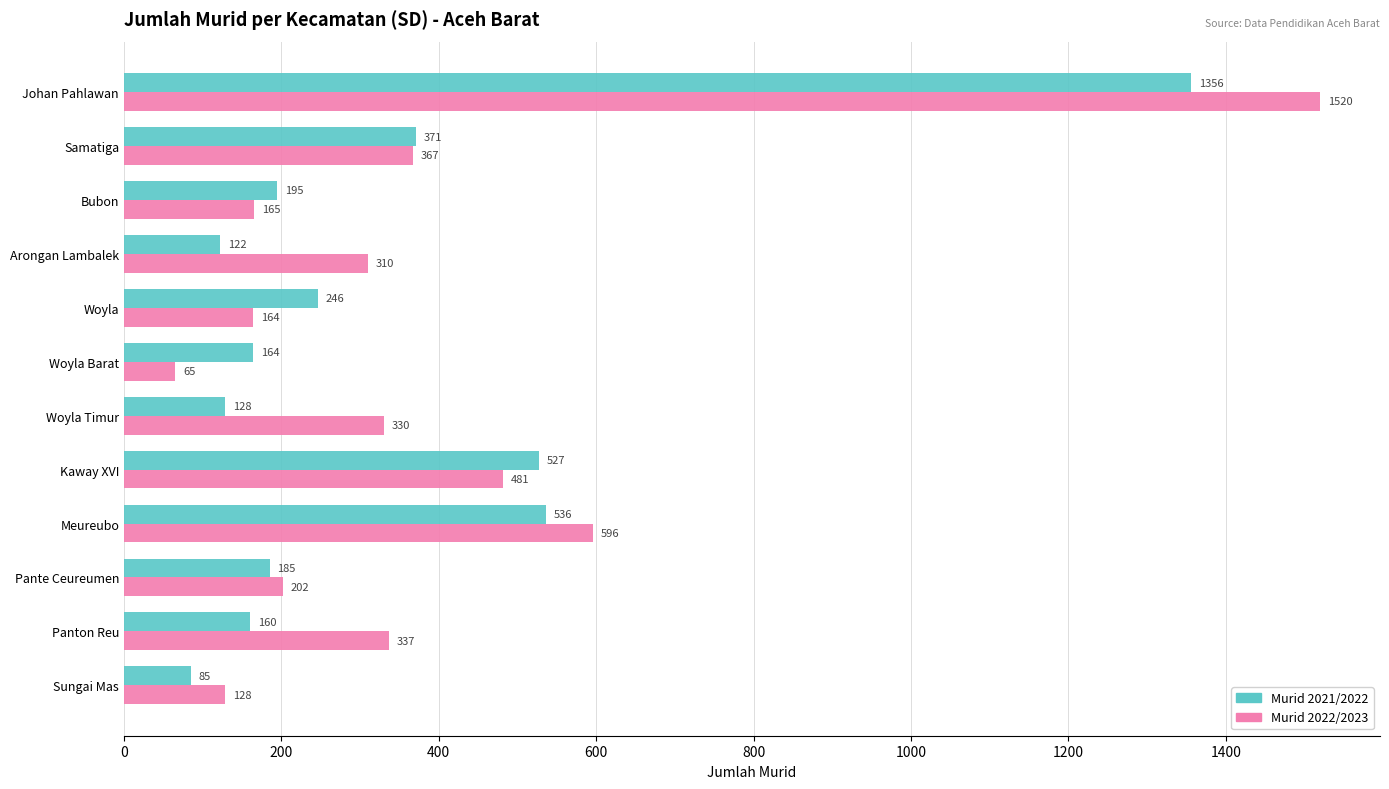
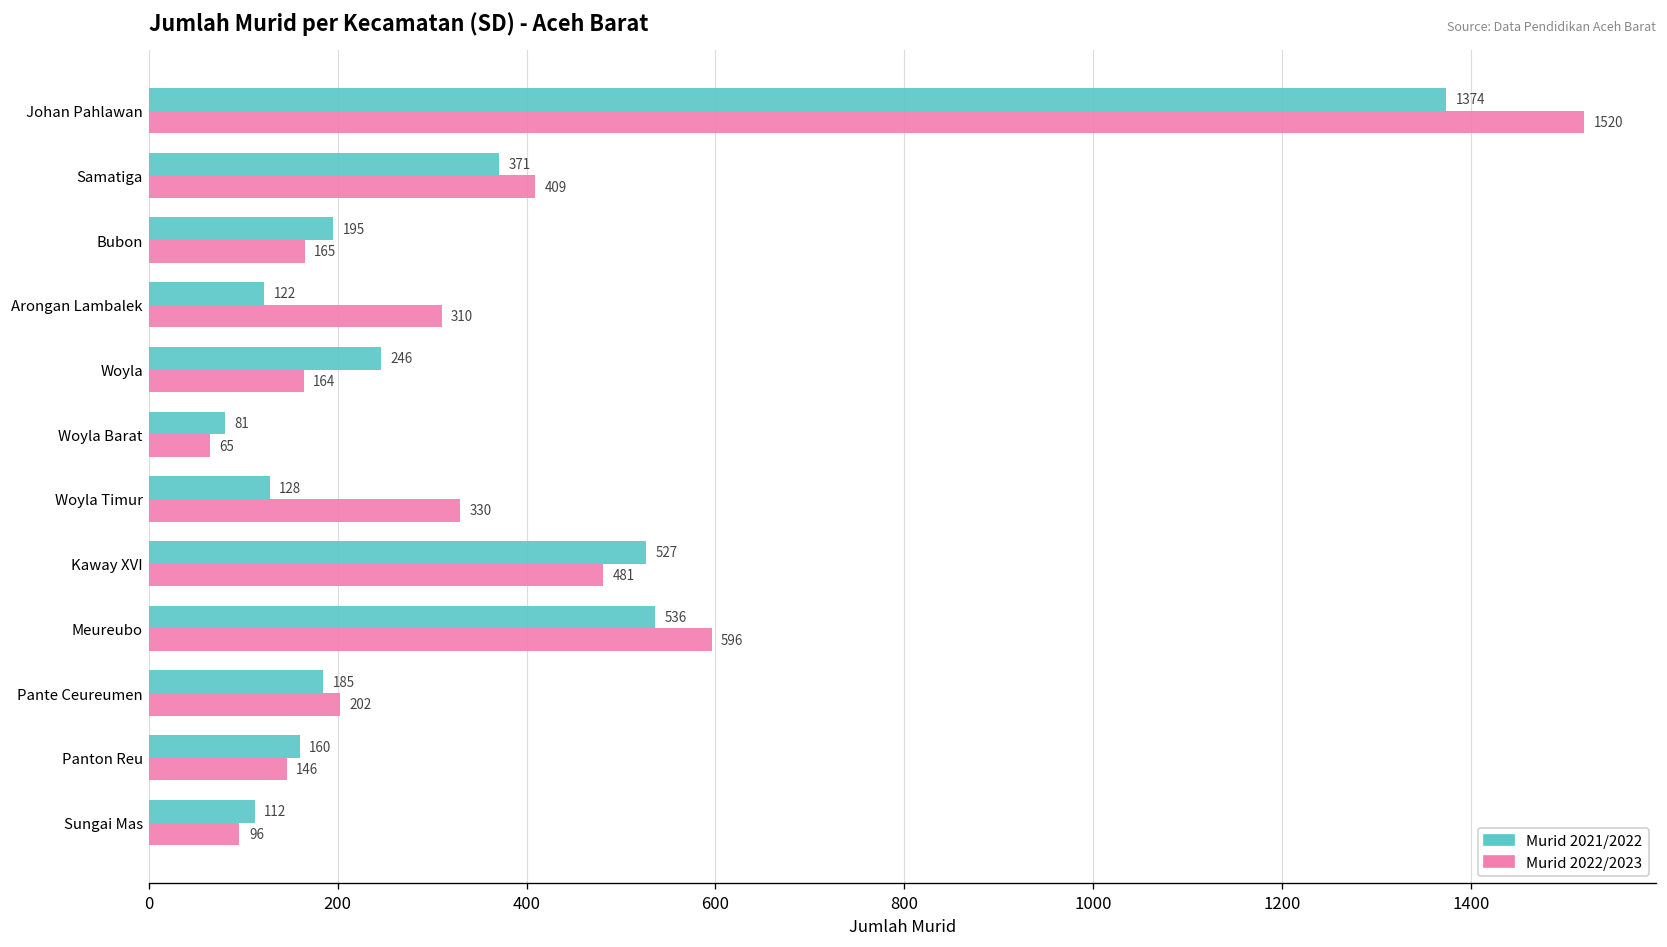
  {
    "Murid 2021/2022": {
-     "Johan Pahlawan": 1356,
+     "Johan Pahlawan": 1374,
      "Samatiga": 371,
      "Bubon": 195,
      "Arongan Lambalek": 122,
      "Woyla": 246,
-     "Woyla Barat": 164,
+     "Woyla Barat": 81,
      "Woyla Timur": 128,
      "Kaway XVI": 527,
      "Meureubo": 536,
      "Pante Ceureumen": 185,
      "Panton Reu": 160,
-     "Sungai Mas": 85
+     "Sungai Mas": 112
    },
    "Murid 2022/2023": {
      "Johan Pahlawan": 1520,
-     "Samatiga": 367,
+     "Samatiga": 409,
      "Bubon": 165,
      "Arongan Lambalek": 310,
      "Woyla": 164,
      "Woyla Barat": 65,
      "Woyla Timur": 330,
      "Kaway XVI": 481,
      "Meureubo": 596,
      "Pante Ceureumen": 202,
-     "Panton Reu": 337,
-     "Sungai Mas": 128
+     "Panton Reu": 146,
+     "Sungai Mas": 96
    }
  }
